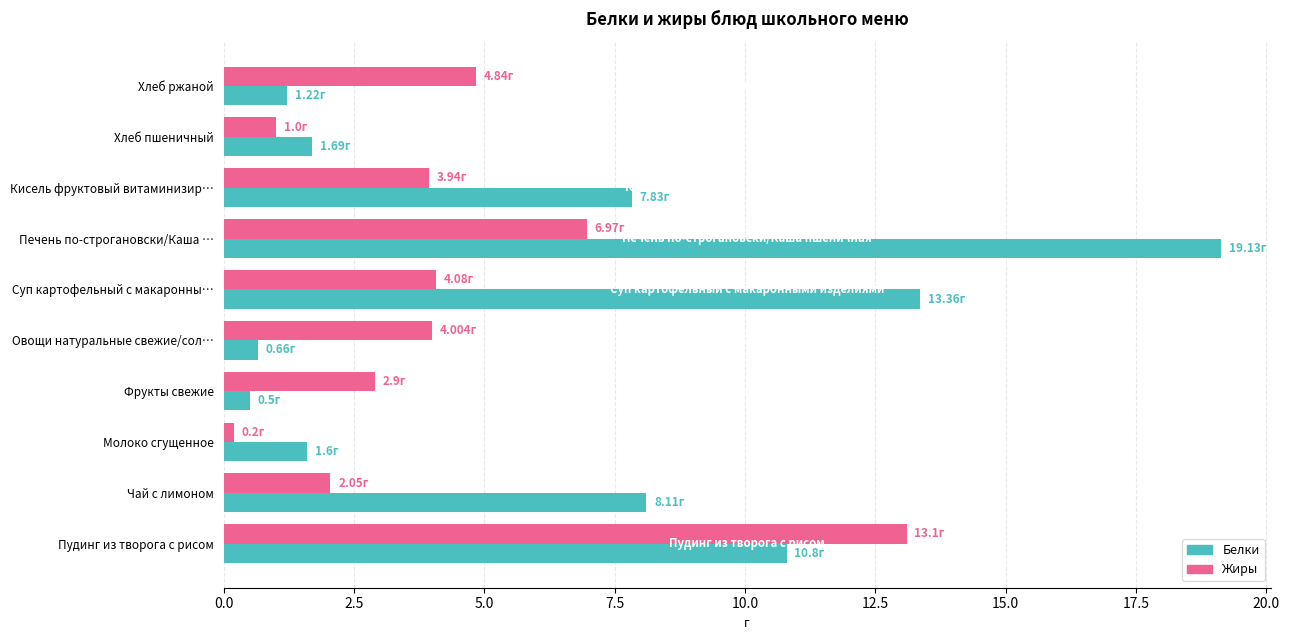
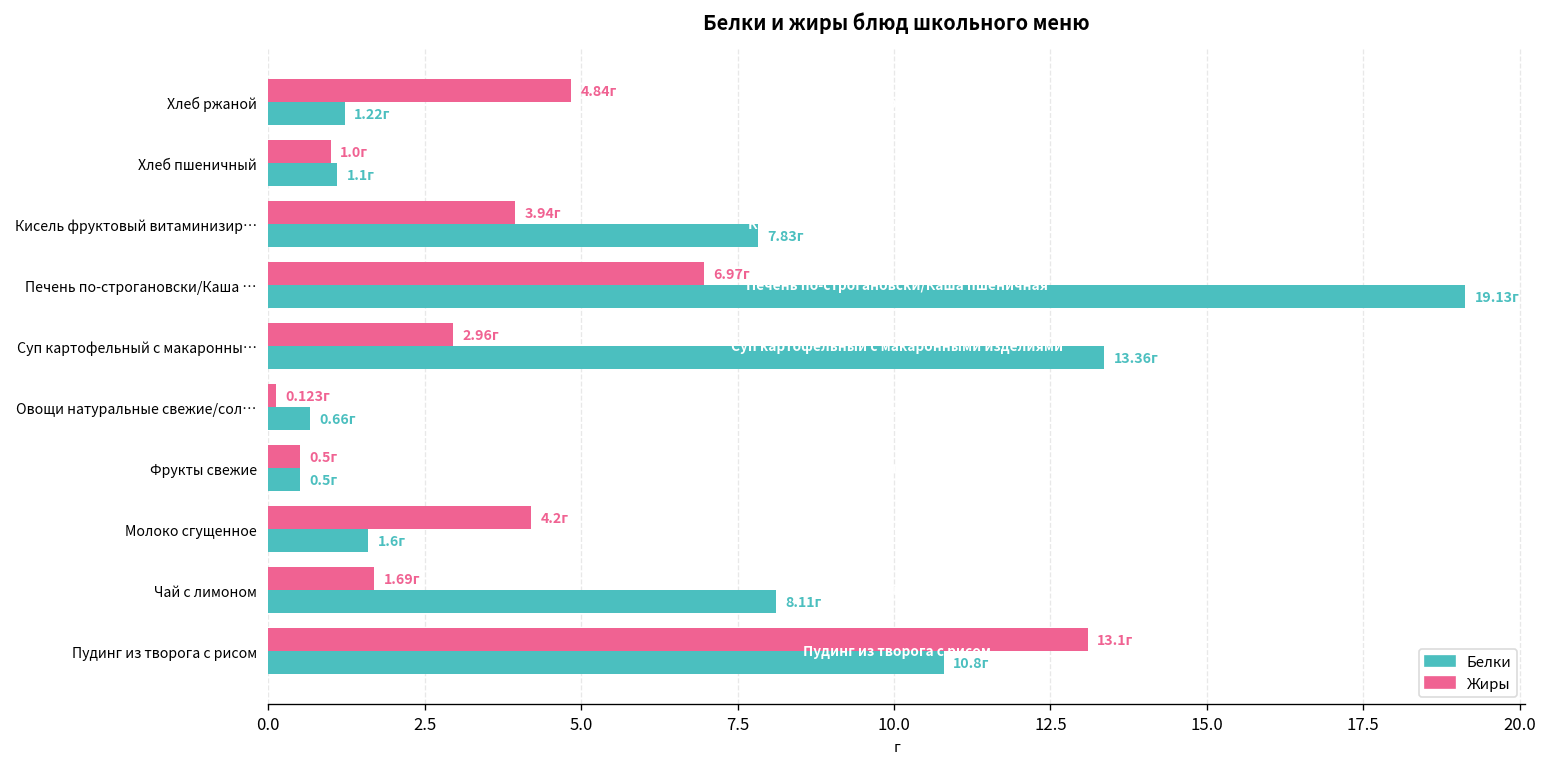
  {
    "Белки": {
      "Хлеб ржаной": "1.22г",
-     "Хлеб пшеничный": "1.69г",
+     "Хлеб пшеничный": "1.1г",
      "Печень по-строгановски/Каша …": "19.13г",
      "Суп картофельный с макаронны…": "13.36г",
      "Овощи натуральные свежие/сол…": "0.66г",
      "Фрукты свежие": "0.5г",
      "Молоко сгущенное": "1.6г",
      "Чай с лимоном": "8.11г"
    },
    "Жиры": {
      "Хлеб ржаной": "4.84г",
      "Хлеб пшеничный": "1.0г",
      "Кисель фруктовый витаминизир…": "3.94г",
-     "Суп картофельный с макаронны…": "4.08г",
-     "Овощи натуральные свежие/сол…": "4.004г",
-     "Фрукты свежие": "2.9г",
-     "Молоко сгущенное": "0.2г",
-     "Чай с лимоном": "2.05г",
+     "Суп картофельный с макаронны…": "2.96г",
+     "Овощи натуральные свежие/сол…": "0.123г",
+     "Фрукты свежие": "0.5г",
+     "Молоко сгущенное": "4.2г",
+     "Чай с лимоном": "1.69г",
      "Пудинг из творога с рисом": "13.1г"
    }
  }
